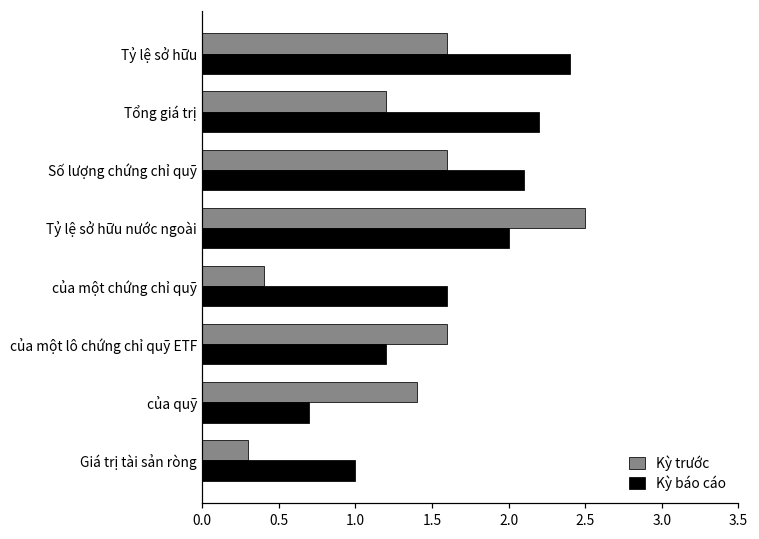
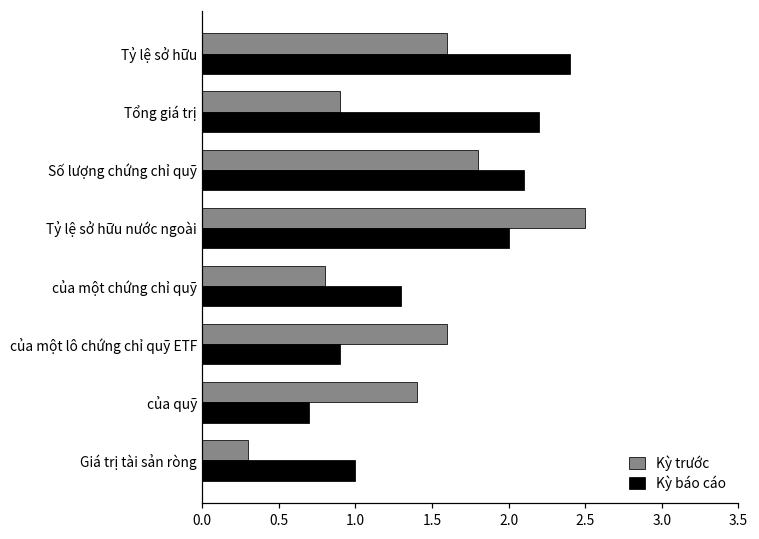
  {
    "Kỳ trước": {
      "Tỷ lệ sở hữu": 1.6,
-     "Tổng giá trị": 1.2,
-     "Số lượng chứng chỉ quỹ": 1.6,
+     "Tổng giá trị": 0.9,
+     "Số lượng chứng chỉ quỹ": 1.8,
      "Tỷ lệ sở hữu nước ngoài": 2.5,
-     "của một chứng chỉ quỹ": 0.4,
+     "của một chứng chỉ quỹ": 0.8,
      "của một lô chứng chỉ quỹ ETF": 1.6,
      "của quỹ": 1.4,
      "Giá trị tài sản ròng": 0.3
    },
    "Kỳ báo cáo": {
      "Tỷ lệ sở hữu": 2.4,
      "Tổng giá trị": 2.2,
      "Số lượng chứng chỉ quỹ": 2.1,
      "Tỷ lệ sở hữu nước ngoài": 2.0,
-     "của một chứng chỉ quỹ": 1.6,
-     "của một lô chứng chỉ quỹ ETF": 1.2,
+     "của một chứng chỉ quỹ": 1.3,
+     "của một lô chứng chỉ quỹ ETF": 0.9,
      "của quỹ": 0.7,
      "Giá trị tài sản ròng": 1.0
    }
  }
